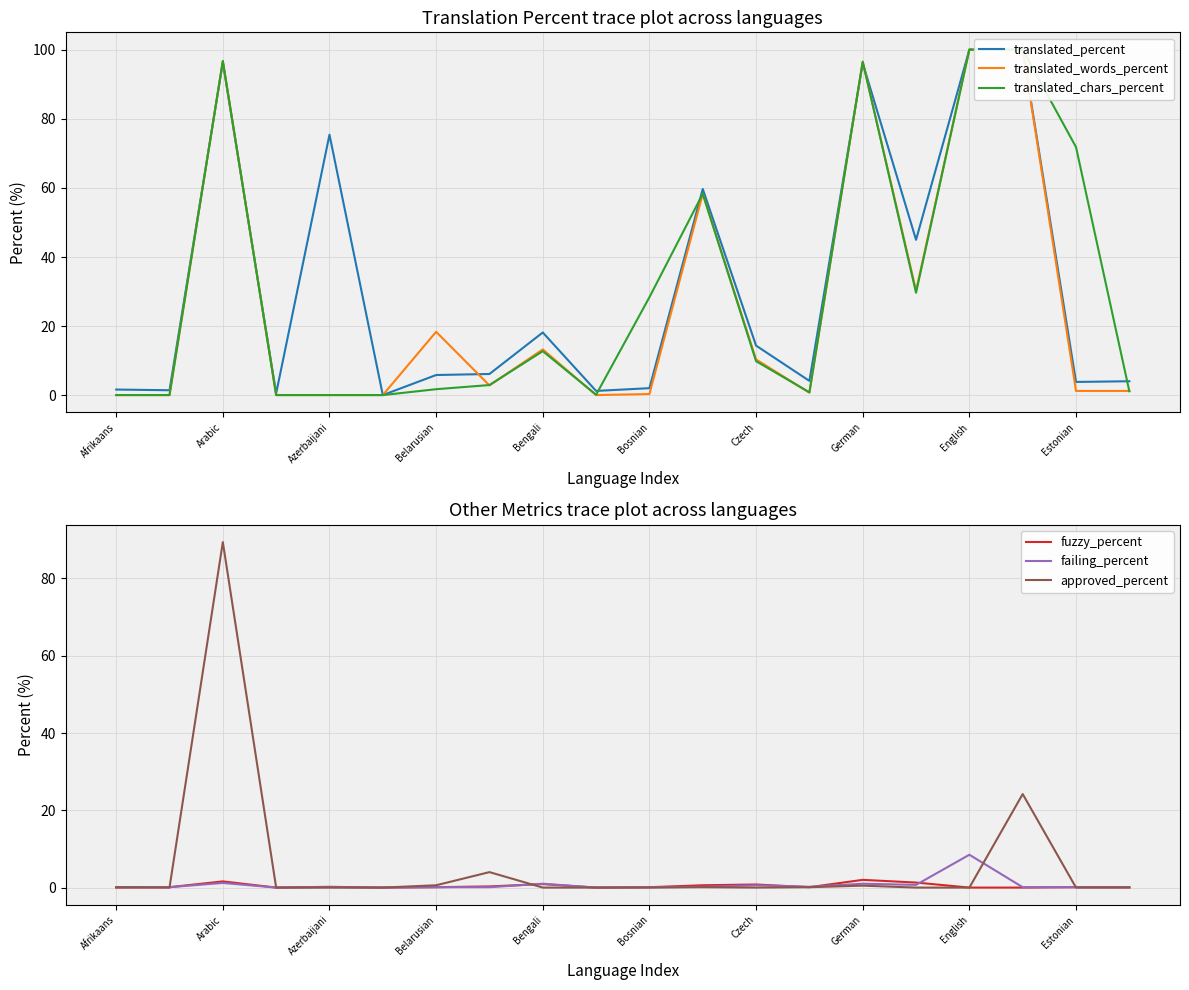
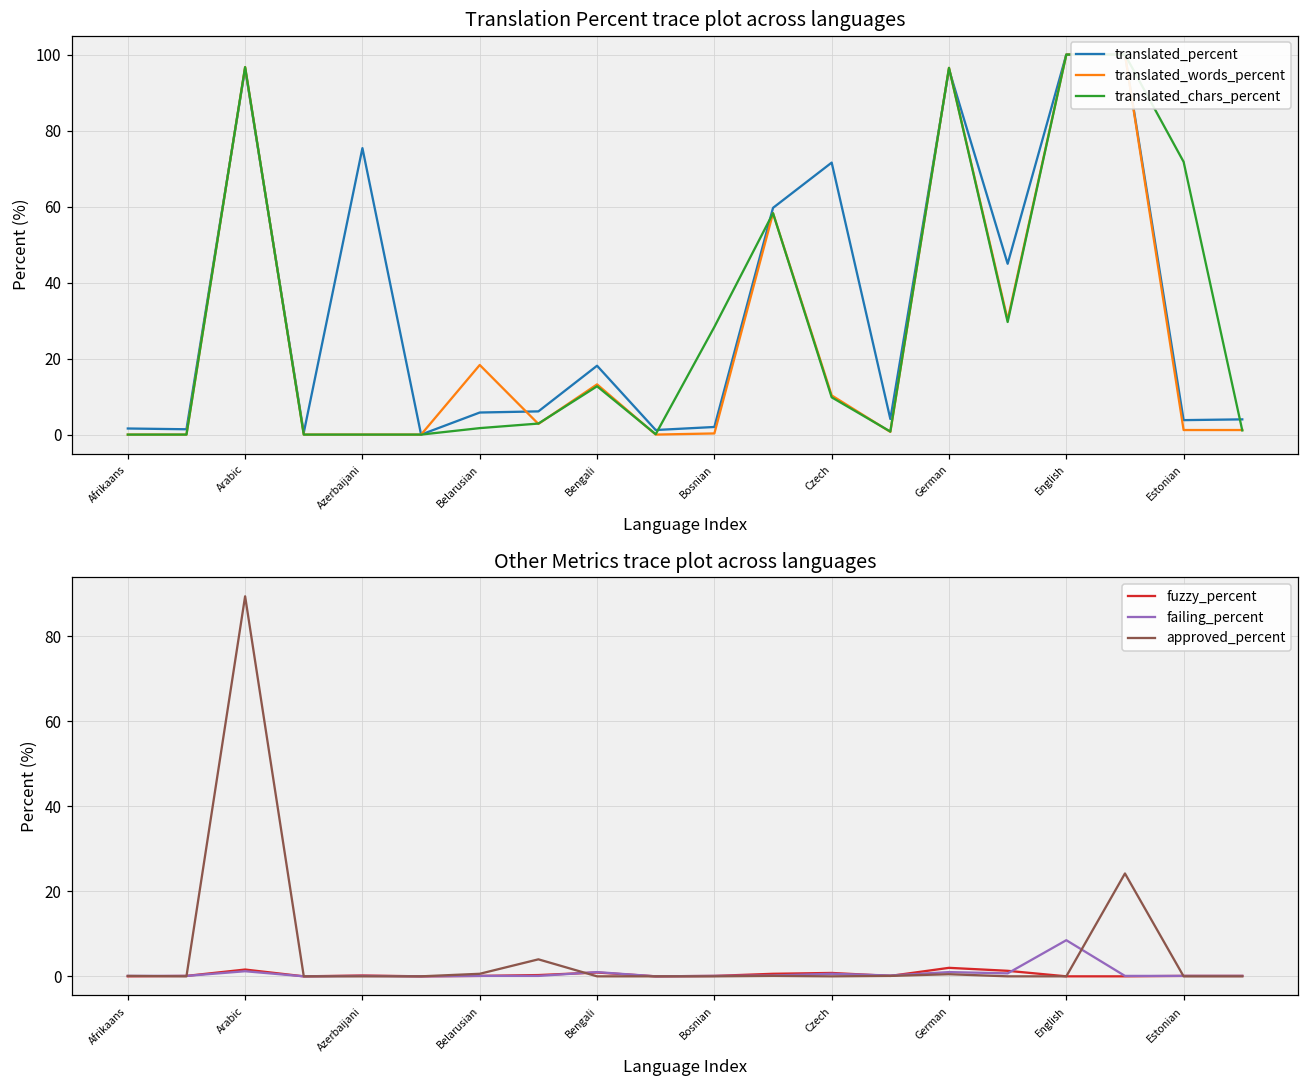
  {
    "Translation Percent trace plot across languages": {
      "translated_percent": {
        "Afrikaans": 2,
        "Azerbaijani": 75,
        "Belarusian": 6,
        "Bengali": 18,
        "Bosnian": 2,
-       "Czech": 14,
+       "Czech": 72,
        "Estonian": 4
      },
      "translated_words_percent": {
        "Belarusian": 18,
        "Bosnian": 0,
        "Estonian": 1
      },
      "translated_chars_percent": {
        "Belarusian": 2,
        "Bosnian": 28,
        "Estonian": 72
      }
    },
    "Other Metrics trace plot across languages": {
      "fuzzy_percent": {
        "German": 2
      },
      "failing_percent": {
        "English": 9
      },
      "approved_percent": {
        "Arabic": 89,
        "Bengali": 0
      }
    }
  }
